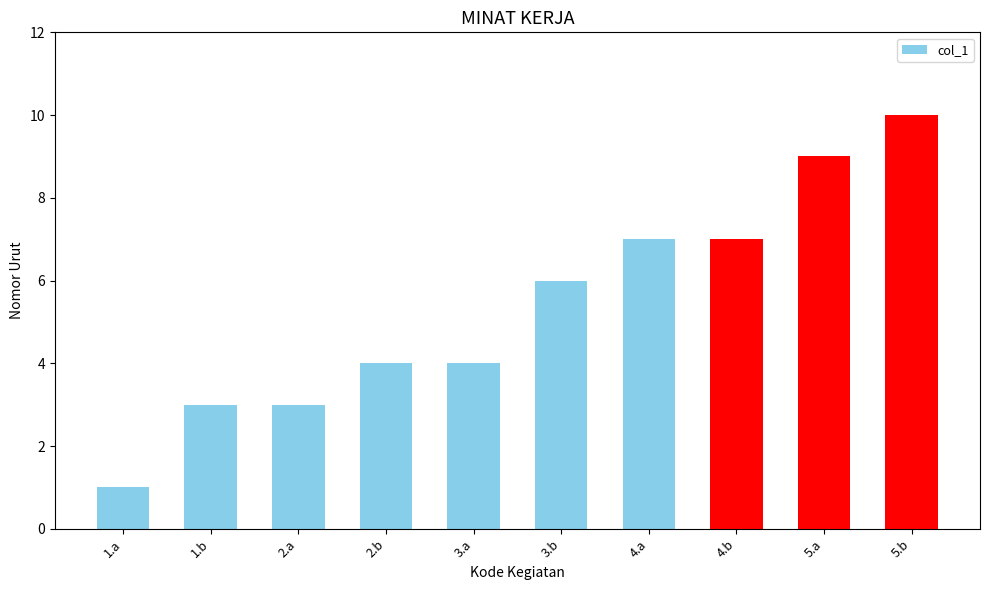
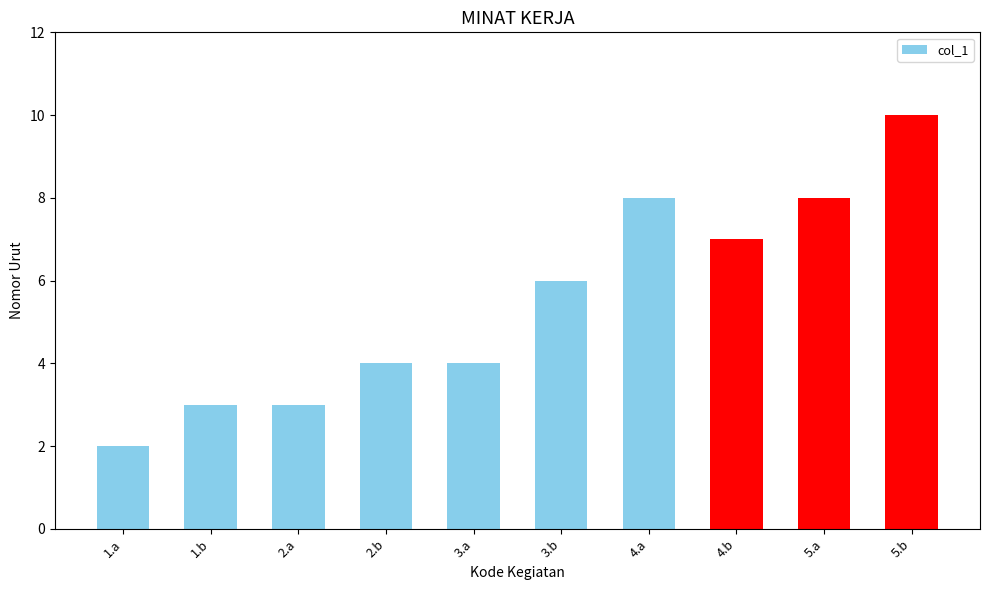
  {
-   "1.a": 1,
+   "1.a": 2,
    "1.b": 3,
    "2.a": 3,
    "2.b": 4,
    "3.a": 4,
    "3.b": 6,
-   "4.a": 7,
+   "4.a": 8,
    "4.b": 7,
-   "5.a": 9,
+   "5.a": 8,
    "5.b": 10
  }
